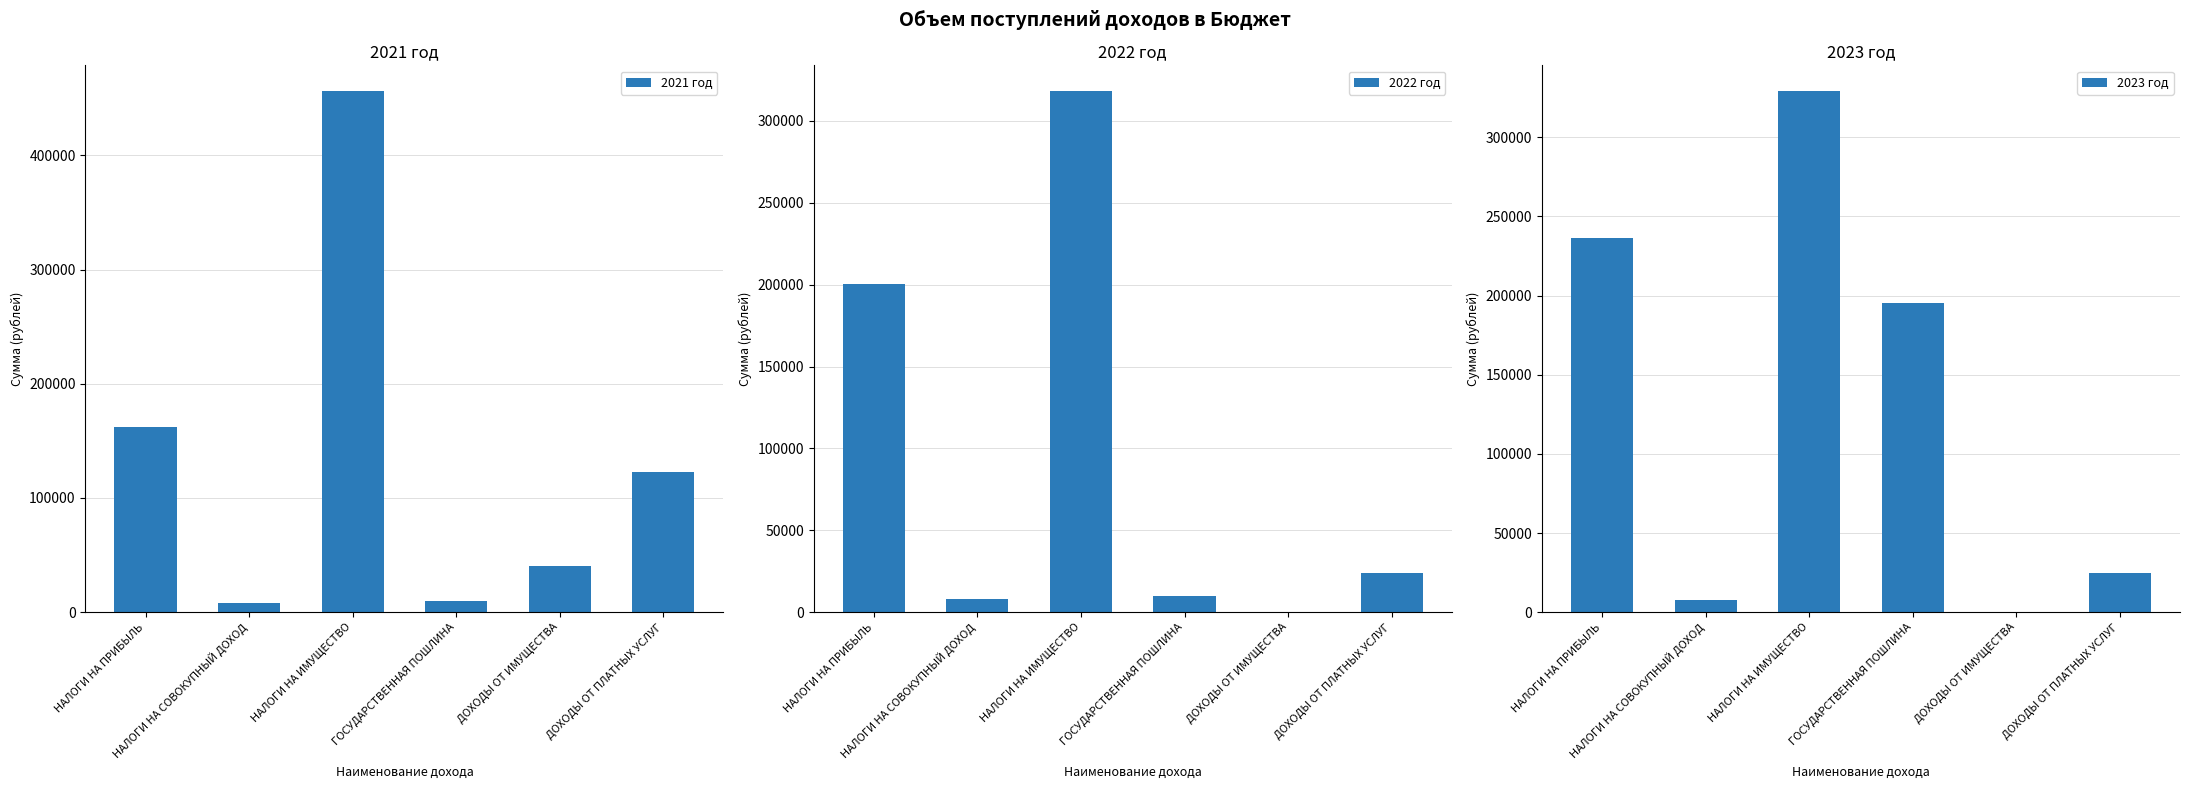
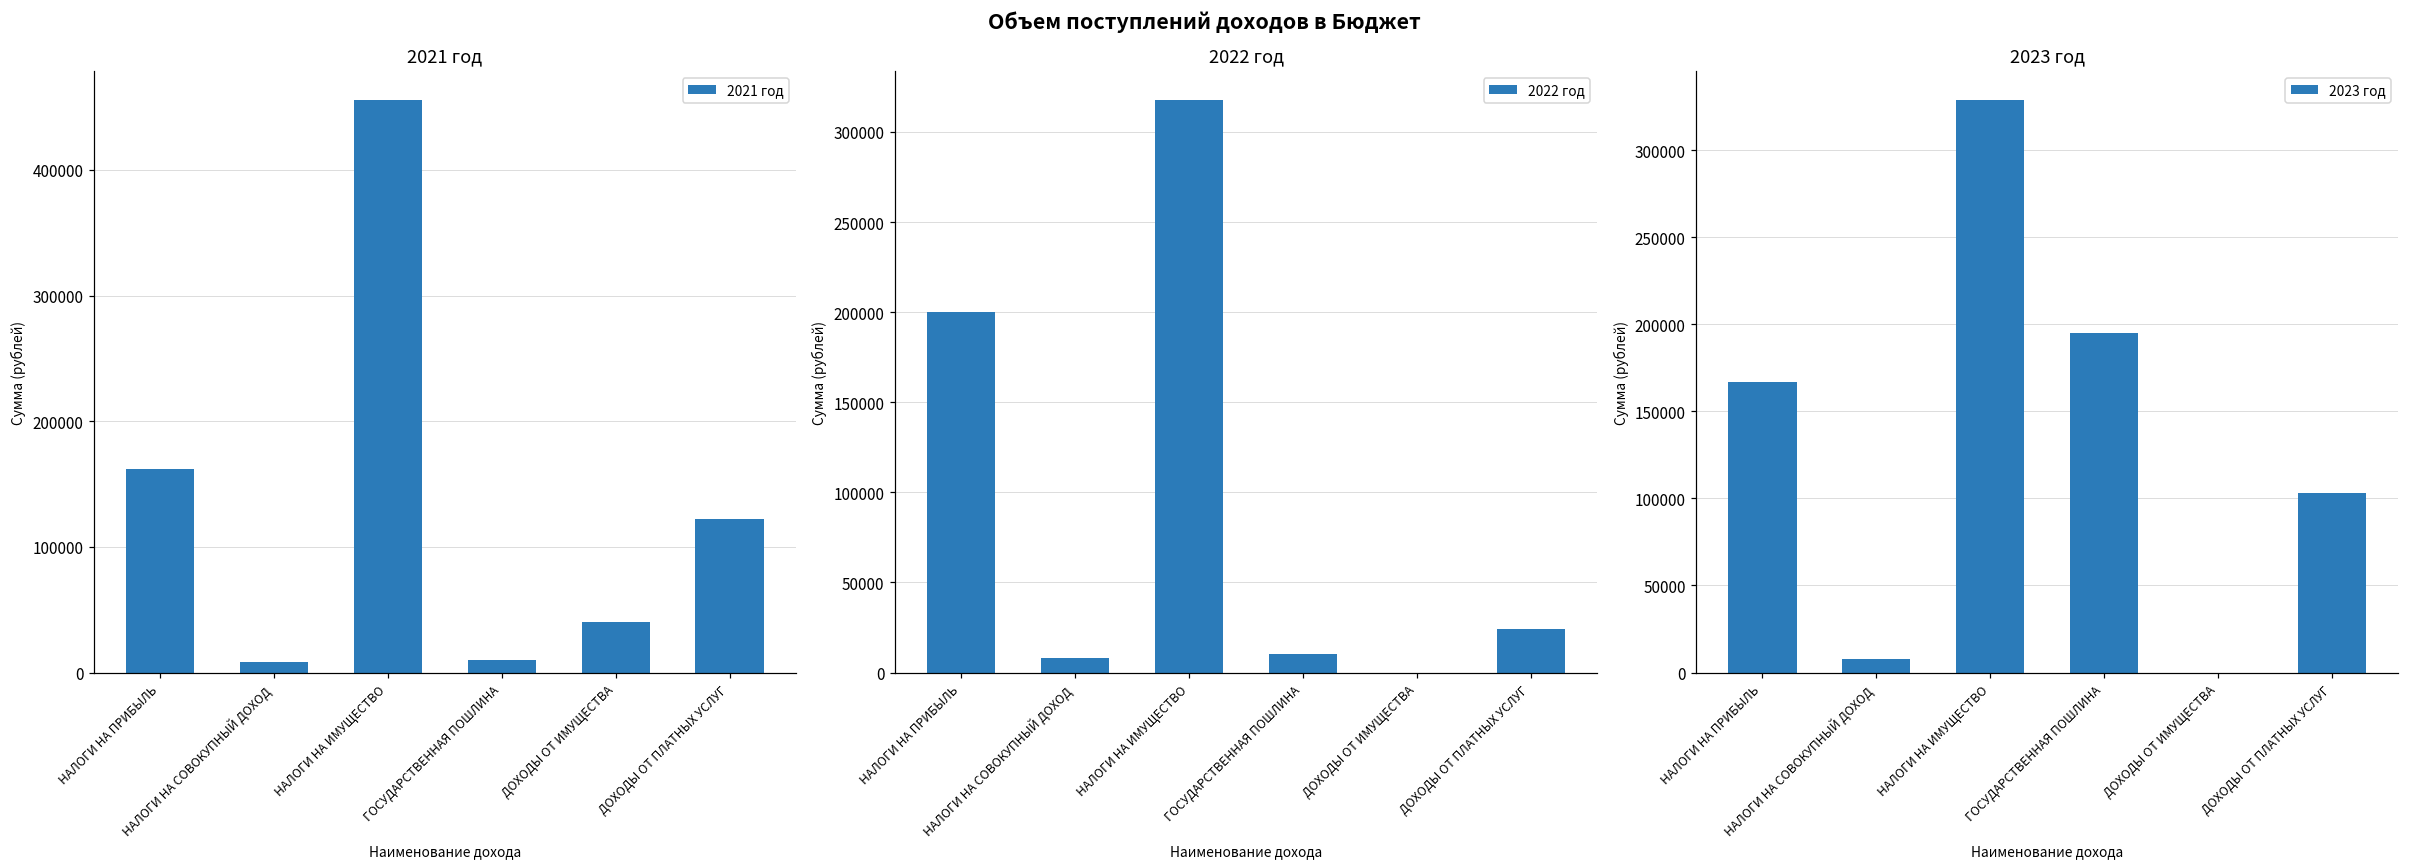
  {
    "2021 год": {
      "НАЛОГИ НА ПРИБЫЛЬ": 162000,
      "НАЛОГИ НА СОВОКУПНЫЙ ДОХОД": 8000,
      "НАЛОГИ НА ИМУЩЕСТВО": 456000,
      "ГОСУДАРСТВЕННАЯ ПОШЛИНА": 10000,
      "ДОХОДЫ ОТ ИМУЩЕСТВА": 40000,
      "ДОХОДЫ ОТ ПЛАТНЫХ УСЛУГ": 122000
    },
    "2022 год": {
      "НАЛОГИ НА ПРИБЫЛЬ": 200000,
      "НАЛОГИ НА СОВОКУПНЫЙ ДОХОД": 8000,
      "НАЛОГИ НА ИМУЩЕСТВО": 318000,
      "ГОСУДАРСТВЕННАЯ ПОШЛИНА": 10000,
      "ДОХОДЫ ОТ ИМУЩЕСТВА": 0,
      "ДОХОДЫ ОТ ПЛАТНЫХ УСЛУГ": 24000
    },
    "2023 год": {
-     "НАЛОГИ НА ПРИБЫЛЬ": 236000,
+     "НАЛОГИ НА ПРИБЫЛЬ": 167000,
      "НАЛОГИ НА СОВОКУПНЫЙ ДОХОД": 8000,
      "НАЛОГИ НА ИМУЩЕСТВО": 329000,
      "ГОСУДАРСТВЕННАЯ ПОШЛИНА": 195000,
      "ДОХОДЫ ОТ ИМУЩЕСТВА": 0,
-     "ДОХОДЫ ОТ ПЛАТНЫХ УСЛУГ": 25000
+     "ДОХОДЫ ОТ ПЛАТНЫХ УСЛУГ": 103000
    }
  }
